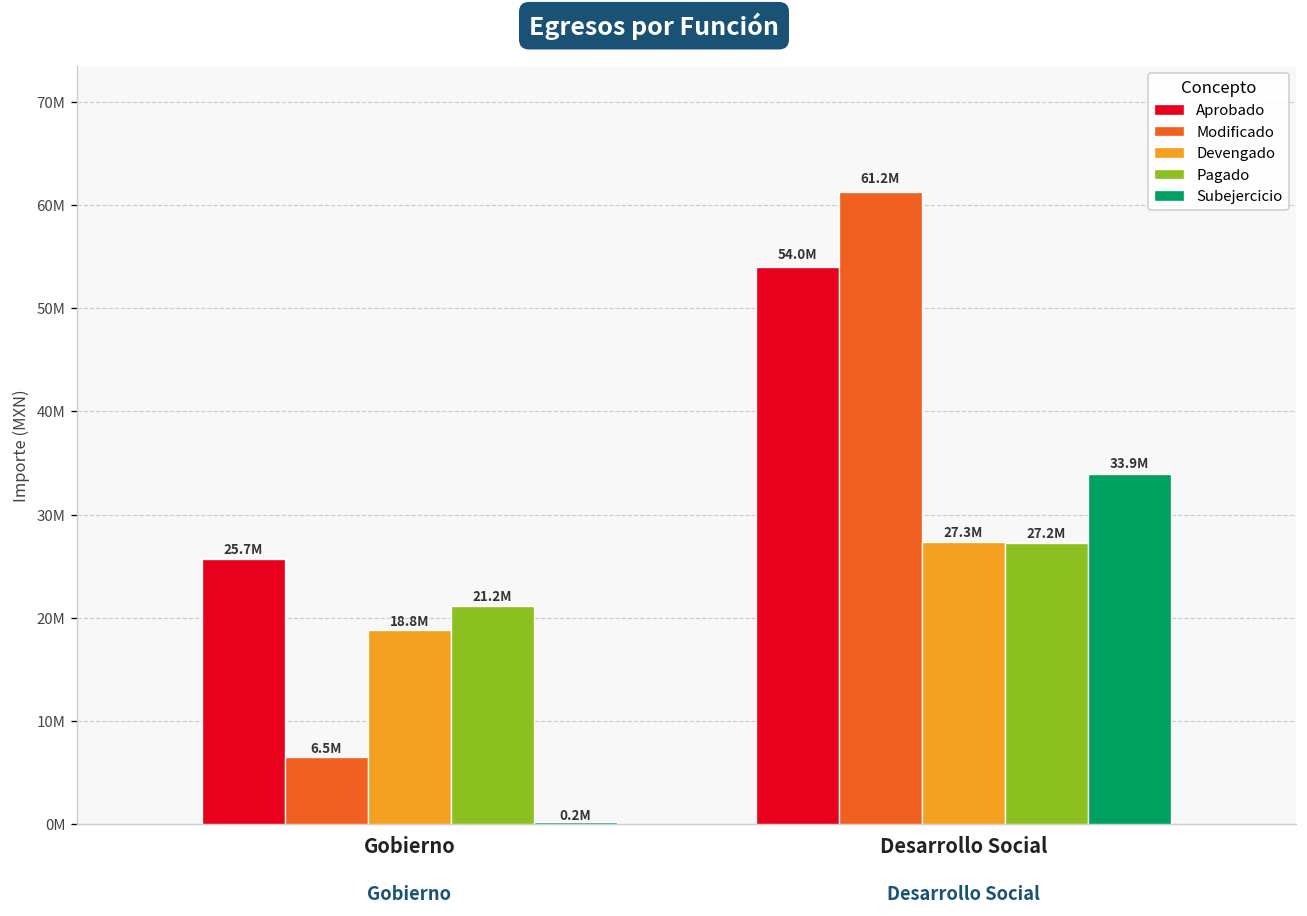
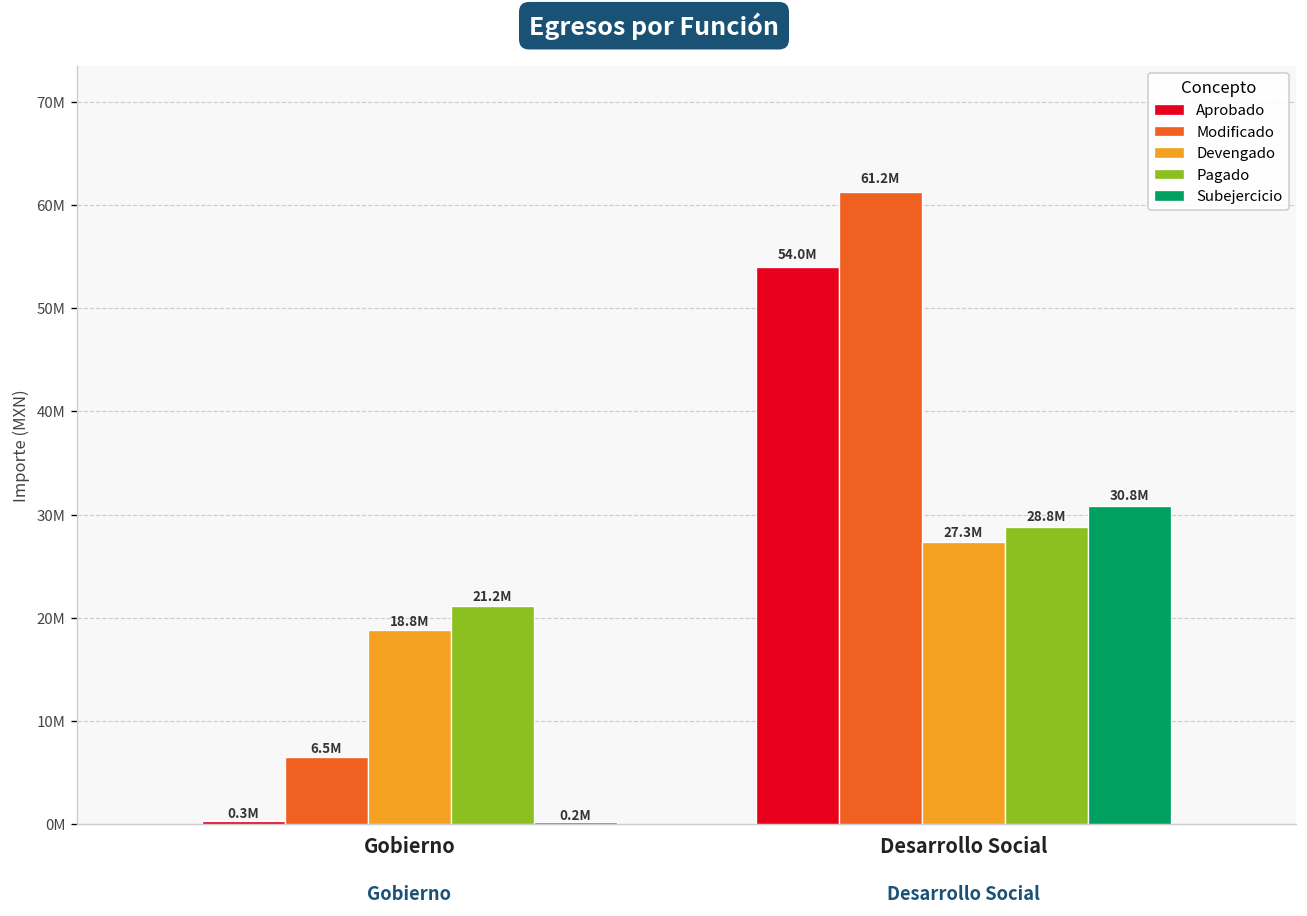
  {
    "Aprobado": {
-     "Gobierno": "25.7M",
+     "Gobierno": "0.3M",
      "Desarrollo Social": "54.0M"
    },
    "Modificado": {
      "Gobierno": "6.5M",
      "Desarrollo Social": "61.2M"
    },
    "Devengado": {
      "Gobierno": "18.8M",
      "Desarrollo Social": "27.3M"
    },
    "Pagado": {
      "Gobierno": "21.2M",
-     "Desarrollo Social": "27.2M"
+     "Desarrollo Social": "28.8M"
    },
    "Subejercicio": {
      "Gobierno": "0.2M",
-     "Desarrollo Social": "33.9M"
+     "Desarrollo Social": "30.8M"
    }
  }
